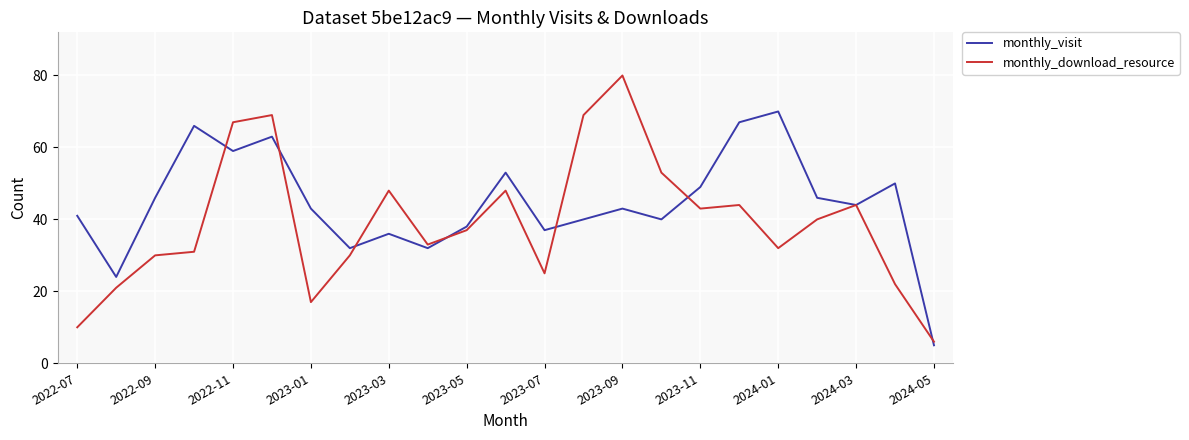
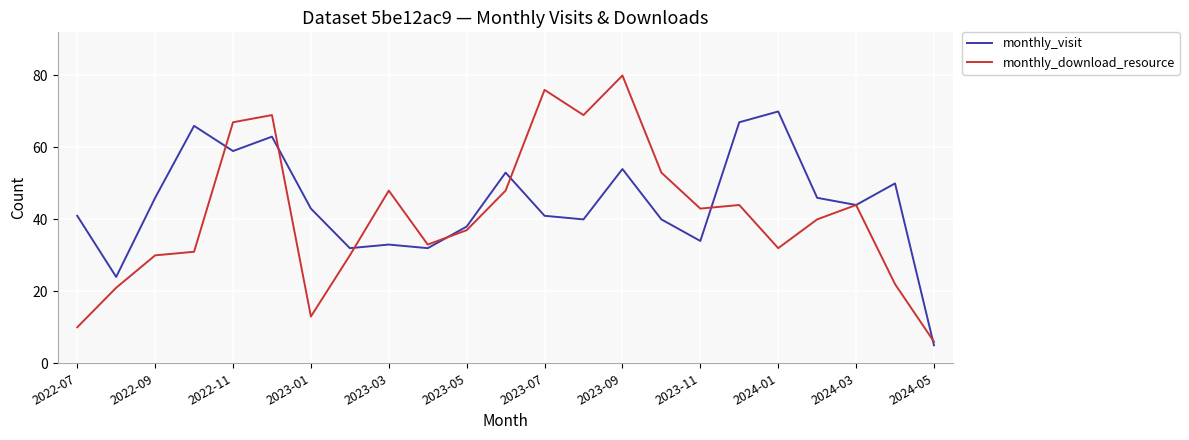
  {
    "monthly_visit": {
      "2022-07": 41,
      "2022-09": 46,
      "2022-11": 59,
      "2023-01": 43,
-     "2023-03": 36,
+     "2023-03": 33,
      "2023-05": 38,
-     "2023-07": 37,
-     "2023-09": 43,
-     "2023-11": 49,
+     "2023-07": 41,
+     "2023-09": 54,
+     "2023-11": 34,
      "2024-01": 70,
      "2024-05": 5
    },
    "monthly_download_resource": {
      "2022-07": 10,
      "2022-09": 30,
      "2022-11": 67,
-     "2023-01": 17,
+     "2023-01": 13,
      "2023-03": 48,
      "2023-05": 37,
-     "2023-07": 25,
+     "2023-07": 76,
      "2023-09": 80,
      "2023-11": 43,
      "2024-01": 32,
      "2024-05": 6
    }
  }
